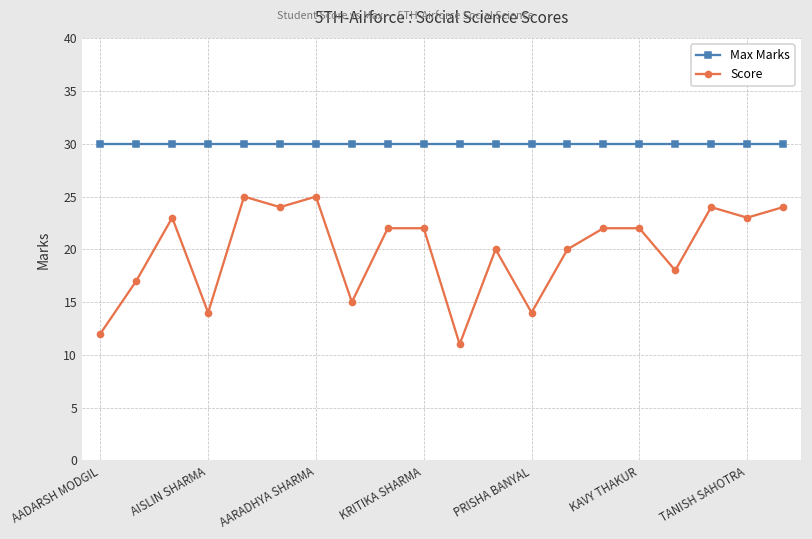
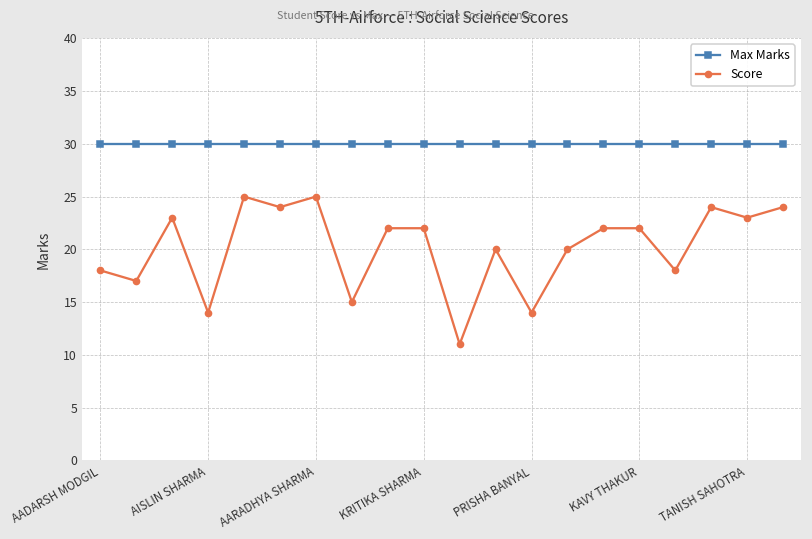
  {
    "Max Marks": {
      "AADARSH MODGIL": 30,
      "AISLIN SHARMA": 30,
      "AARADHYA SHARMA": 30,
      "KRITIKA SHARMA": 30,
      "PRISHA BANYAL": 30,
      "KAVY THAKUR": 30,
      "TANISH SAHOTRA": 30
    },
    "Score": {
-     "AADARSH MODGIL": 12,
+     "AADARSH MODGIL": 18,
      "AISLIN SHARMA": 14,
      "AARADHYA SHARMA": 25,
      "KRITIKA SHARMA": 22,
      "PRISHA BANYAL": 14,
      "KAVY THAKUR": 22,
      "TANISH SAHOTRA": 23
    }
  }
